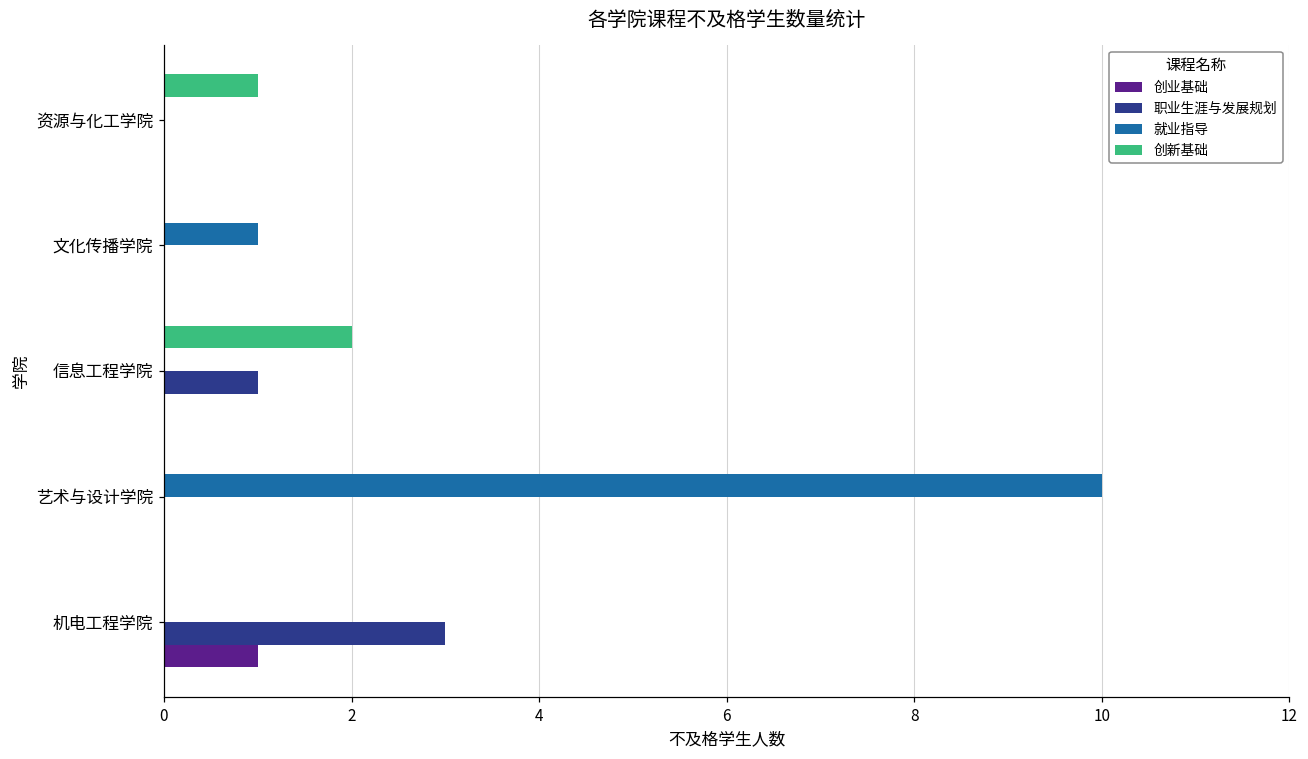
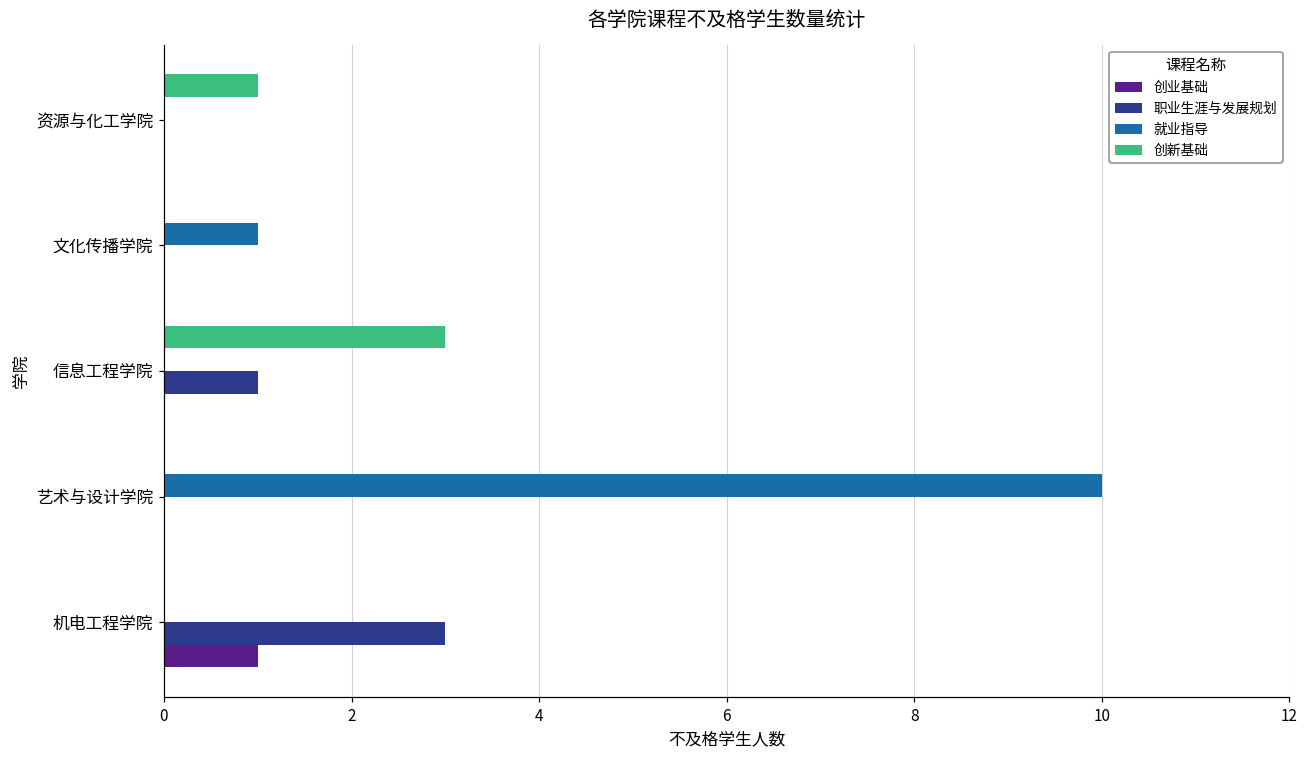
  {
    "就业指导": {
      "资源与化工学院": 0,
      "文化传播学院": 1,
      "信息工程学院": 0,
      "艺术与设计学院": 10,
      "机电工程学院": 0
    },
    "创新基础": {
      "资源与化工学院": 1,
      "文化传播学院": 0,
-     "信息工程学院": 2,
+     "信息工程学院": 3,
      "艺术与设计学院": 0,
      "机电工程学院": 0
    }
  }
